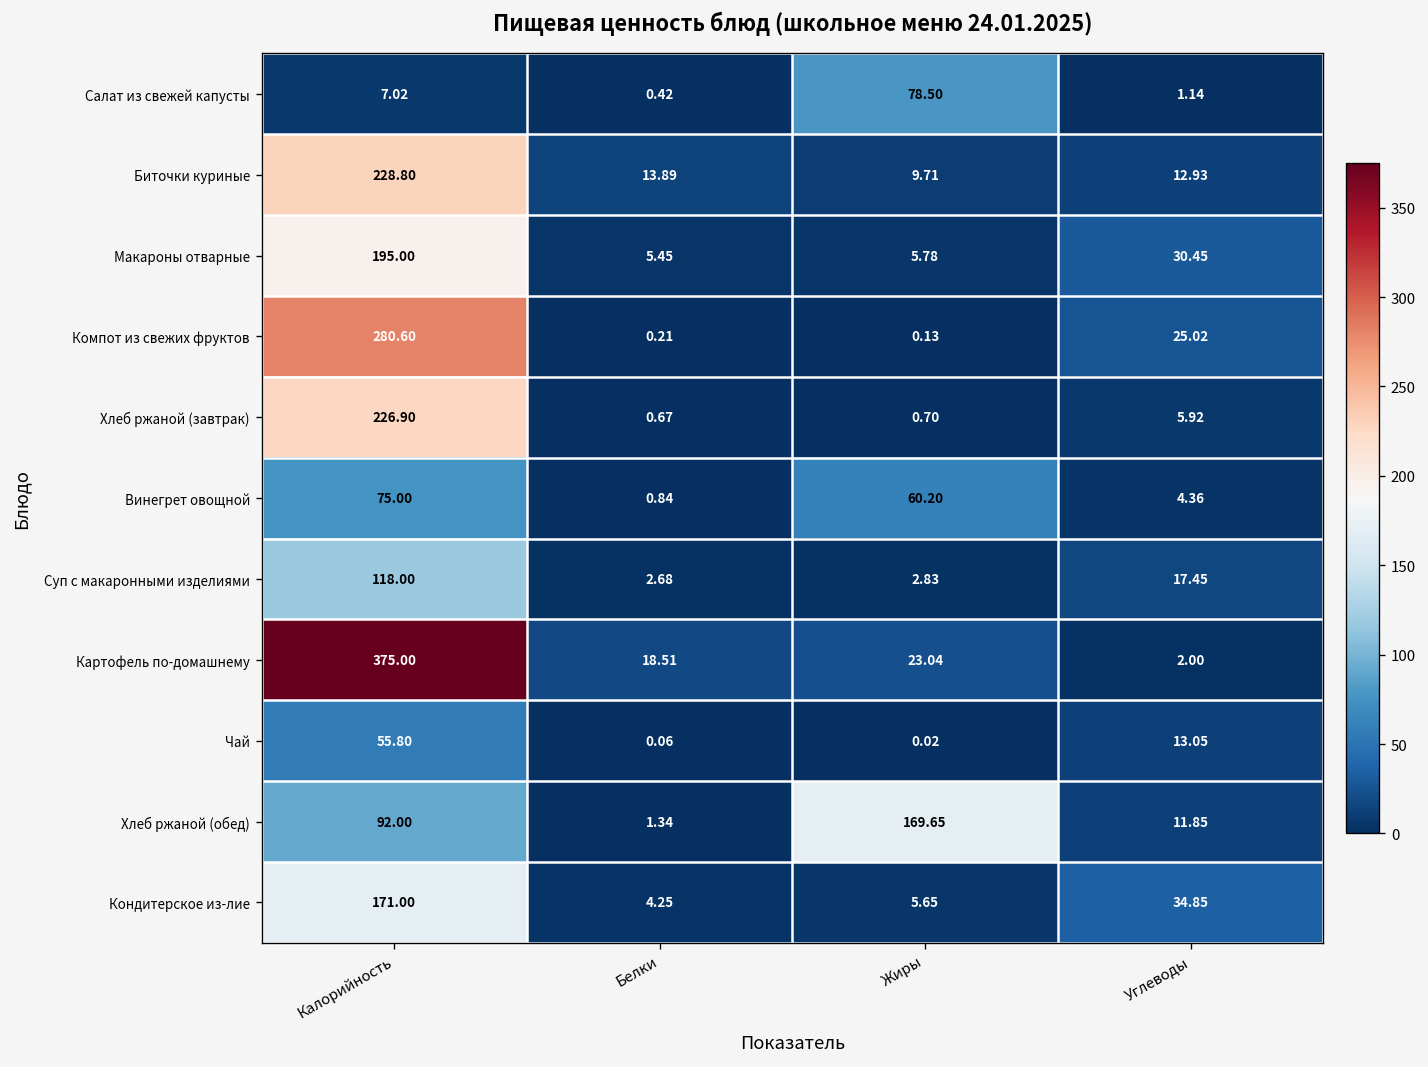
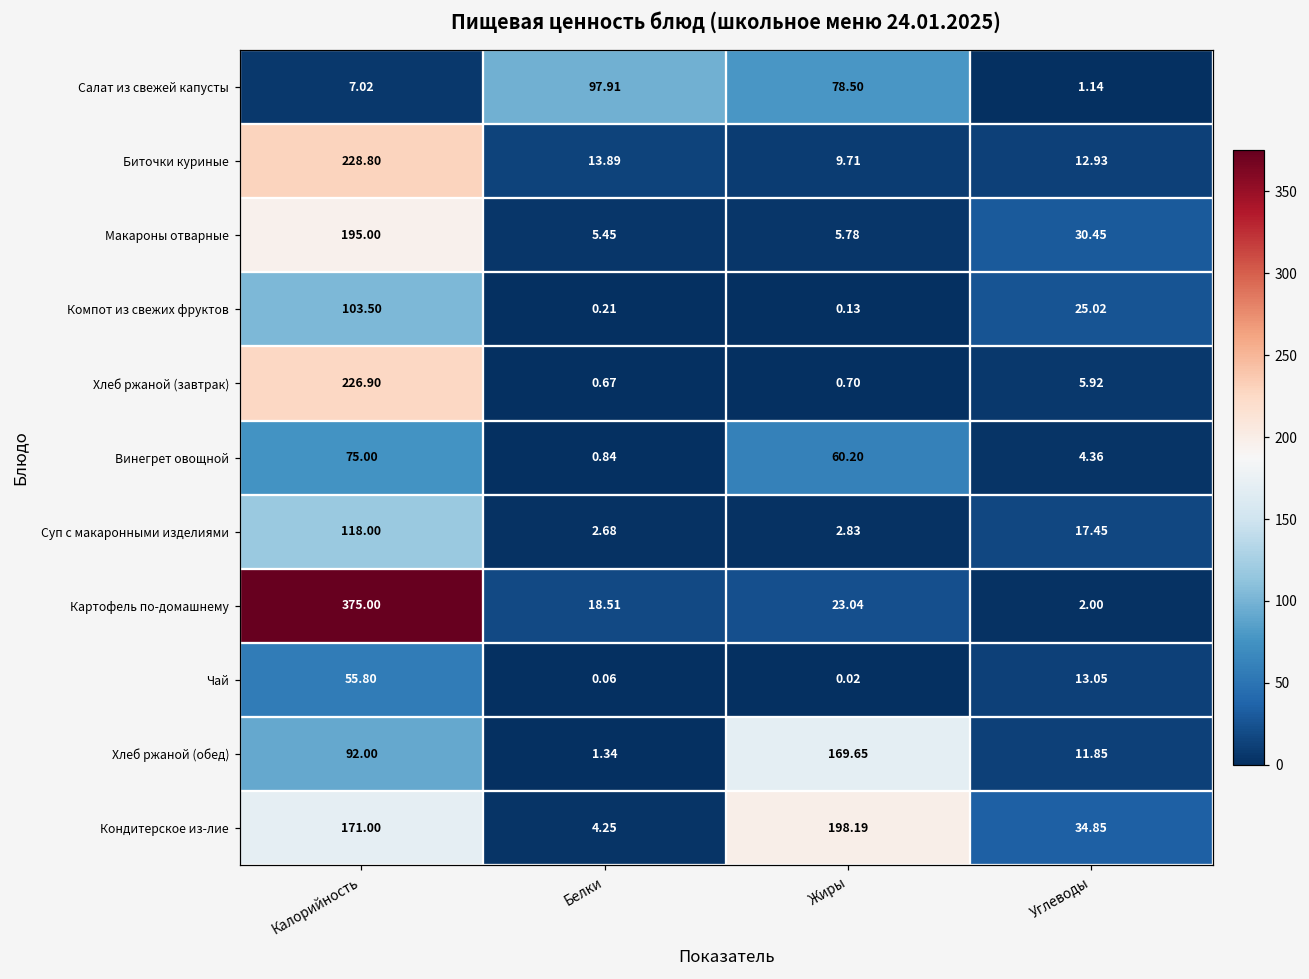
  {
    "Салат из свежей капусты": {
      "Калорийность": 7.02,
-     "Белки": 0.42,
+     "Белки": 97.91,
      "Жиры": 78.50,
      "Углеводы": 1.14
    },
    "Биточки куриные": {
      "Калорийность": 228.80,
      "Белки": 13.89,
      "Жиры": 9.71,
      "Углеводы": 12.93
    },
    "Макароны отварные": {
      "Калорийность": 195.00,
      "Белки": 5.45,
      "Жиры": 5.78,
      "Углеводы": 30.45
    },
    "Компот из свежих фруктов": {
-     "Калорийность": 280.60,
+     "Калорийность": 103.50,
      "Белки": 0.21,
      "Жиры": 0.13,
      "Углеводы": 25.02
    },
    "Хлеб ржаной (завтрак)": {
      "Калорийность": 226.90,
      "Белки": 0.67,
      "Жиры": 0.70,
      "Углеводы": 5.92
    },
    "Винегрет овощной": {
      "Калорийность": 75.00,
      "Белки": 0.84,
      "Жиры": 60.20,
      "Углеводы": 4.36
    },
    "Суп с макаронными изделиями": {
      "Калорийность": 118.00,
      "Белки": 2.68,
      "Жиры": 2.83,
      "Углеводы": 17.45
    },
    "Картофель по-домашнему": {
      "Калорийность": 375.00,
      "Белки": 18.51,
      "Жиры": 23.04,
      "Углеводы": 2.00
    },
    "Чай": {
      "Калорийность": 55.80,
      "Белки": 0.06,
      "Жиры": 0.02,
      "Углеводы": 13.05
    },
    "Хлеб ржаной (обед)": {
      "Калорийность": 92.00,
      "Белки": 1.34,
      "Жиры": 169.65,
      "Углеводы": 11.85
    },
    "Кондитерское из-лие": {
      "Калорийность": 171.00,
      "Белки": 4.25,
-     "Жиры": 5.65,
+     "Жиры": 198.19,
      "Углеводы": 34.85
    }
  }
